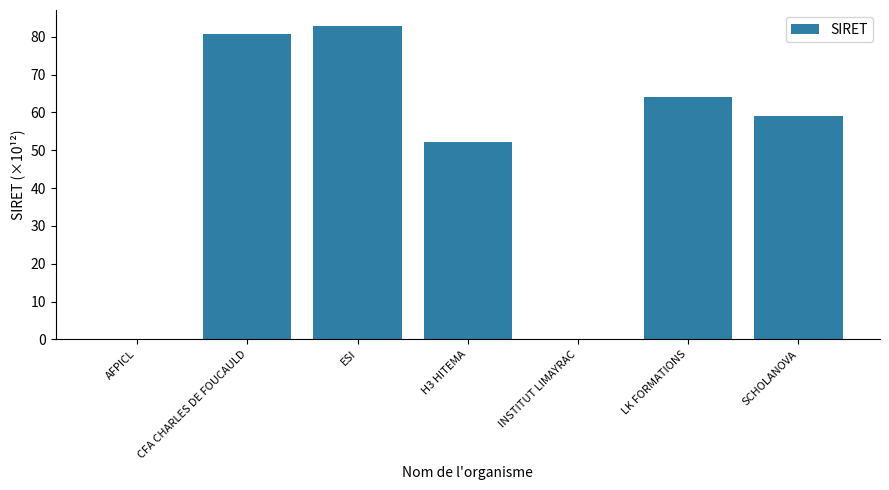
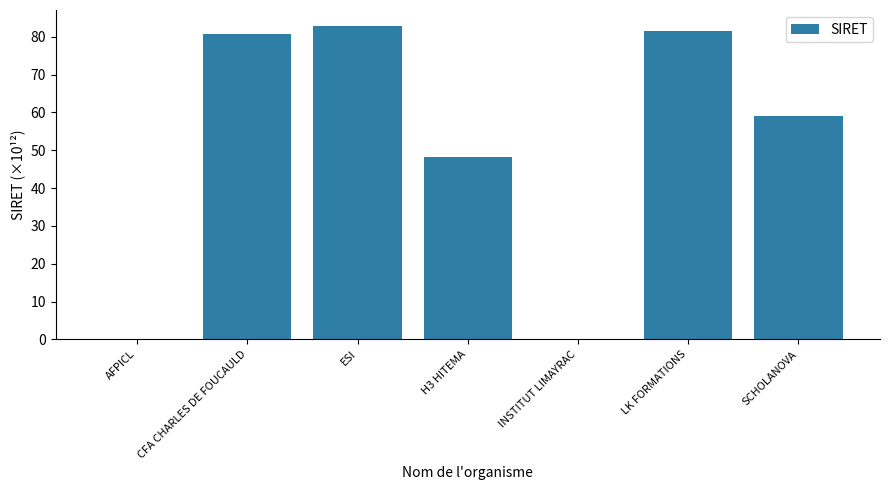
  {
    "AFPICL": 0,
    "CFA CHARLES DE FOUCAULD": 81,
    "ESI": 83,
-   "H3 HITEMA": 52,
+   "H3 HITEMA": 48,
    "INSTITUT LIMAYRAC": 0,
-   "LK FORMATIONS": 64,
+   "LK FORMATIONS": 81,
    "SCHOLANOVA": 59
  }
